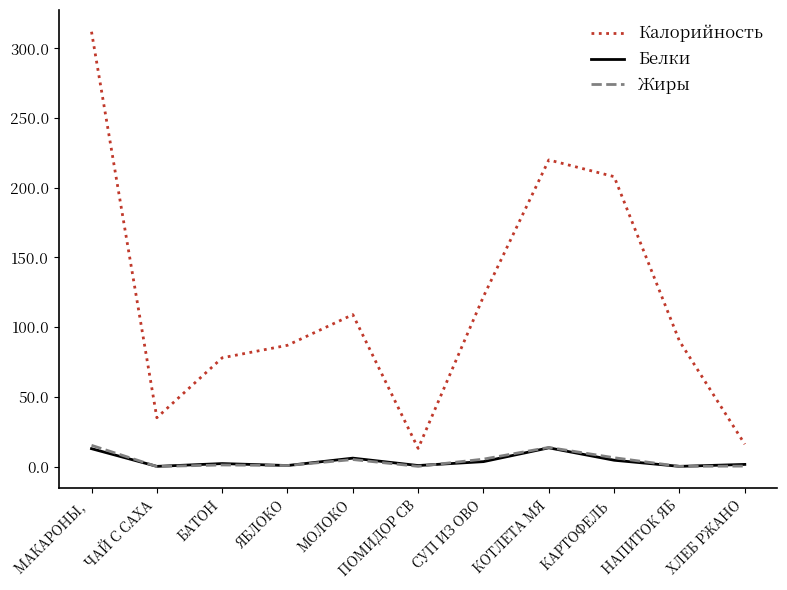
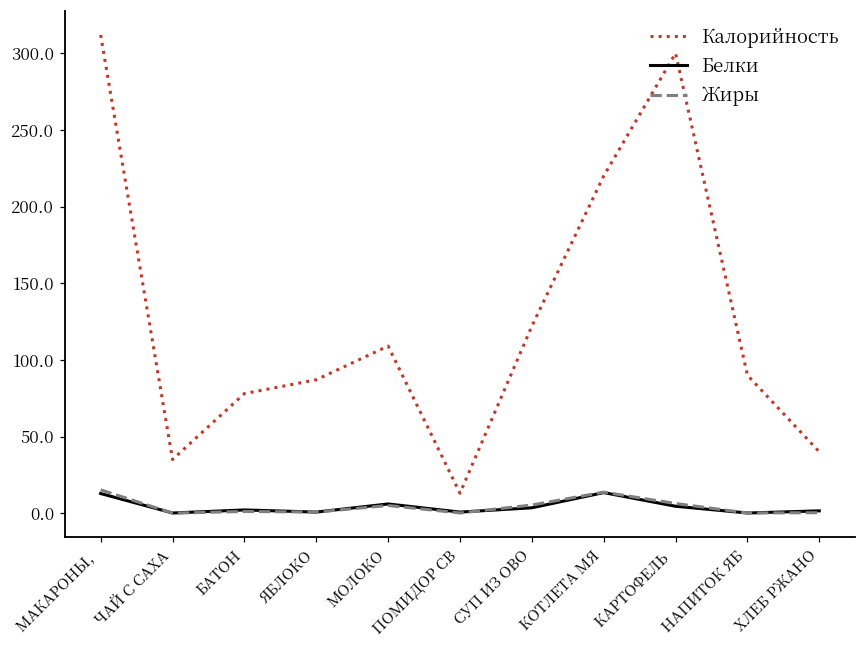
  {
    "Калорийность": {
      "МАКАРОНЫ,": 312,
      "ЧАЙ С САХА": 35,
      "БАТОН": 78,
      "ЯБЛОКО": 87,
      "МОЛОКО": 109,
      "ПОМИДОР СВ": 13,
      "СУП ИЗ ОВО": 122,
      "КОТЛЕТА МЯ": 220,
-     "КАРТОФЕЛЬ": 208,
+     "КАРТОФЕЛЬ": 300,
      "НАПИТОК ЯБ": 90,
-     "ХЛЕБ РЖАНО": 16
+     "ХЛЕБ РЖАНО": 40
    },
    "Белки": {
      "МАКАРОНЫ,": 13
    },
    "Жиры": {
      "МАКАРОНЫ,": 15
    }
  }
